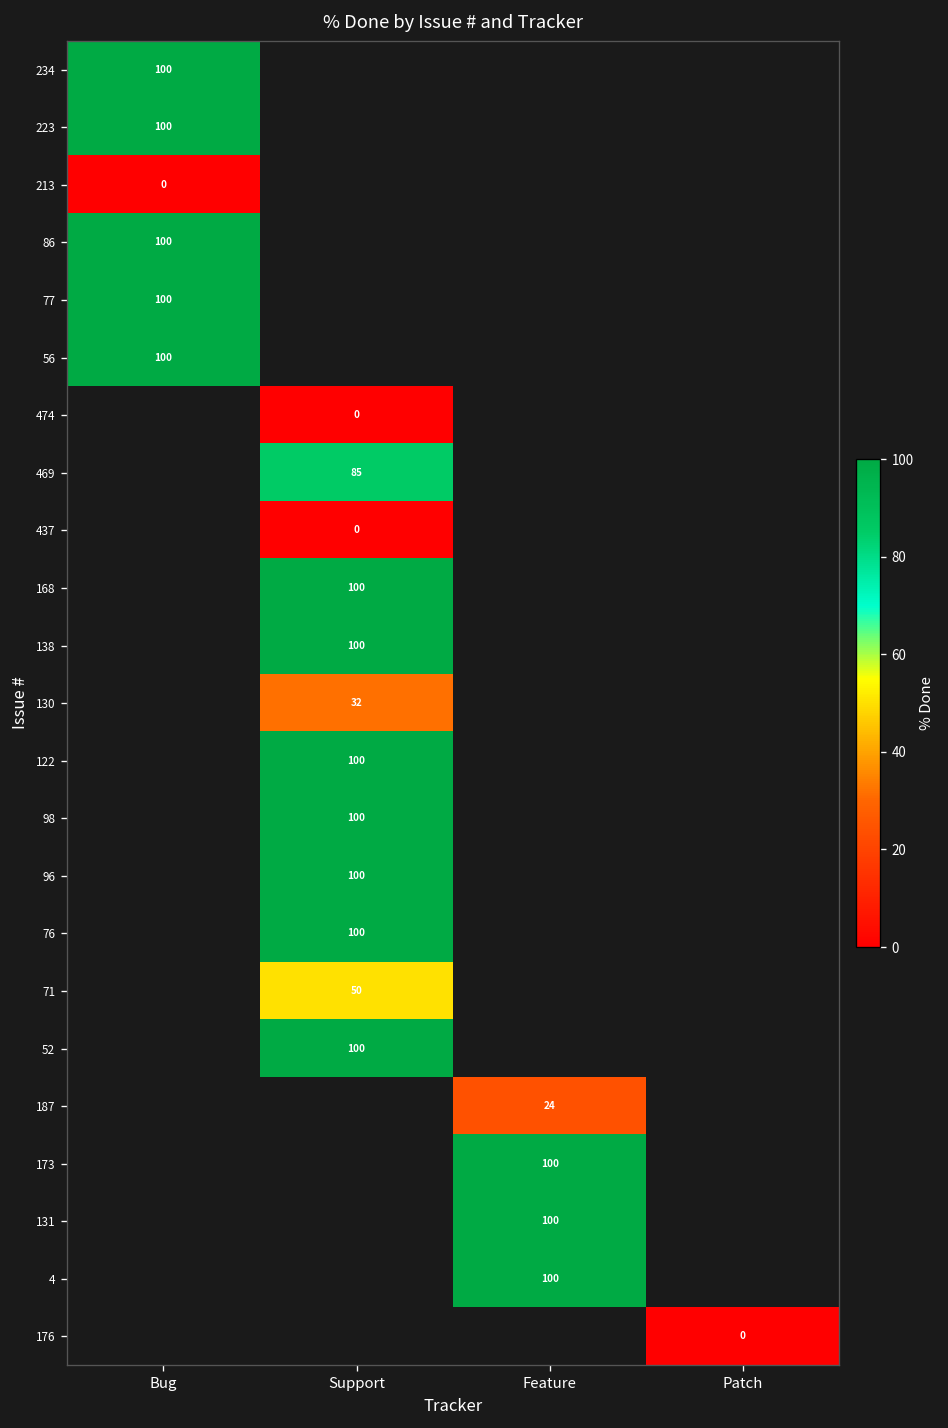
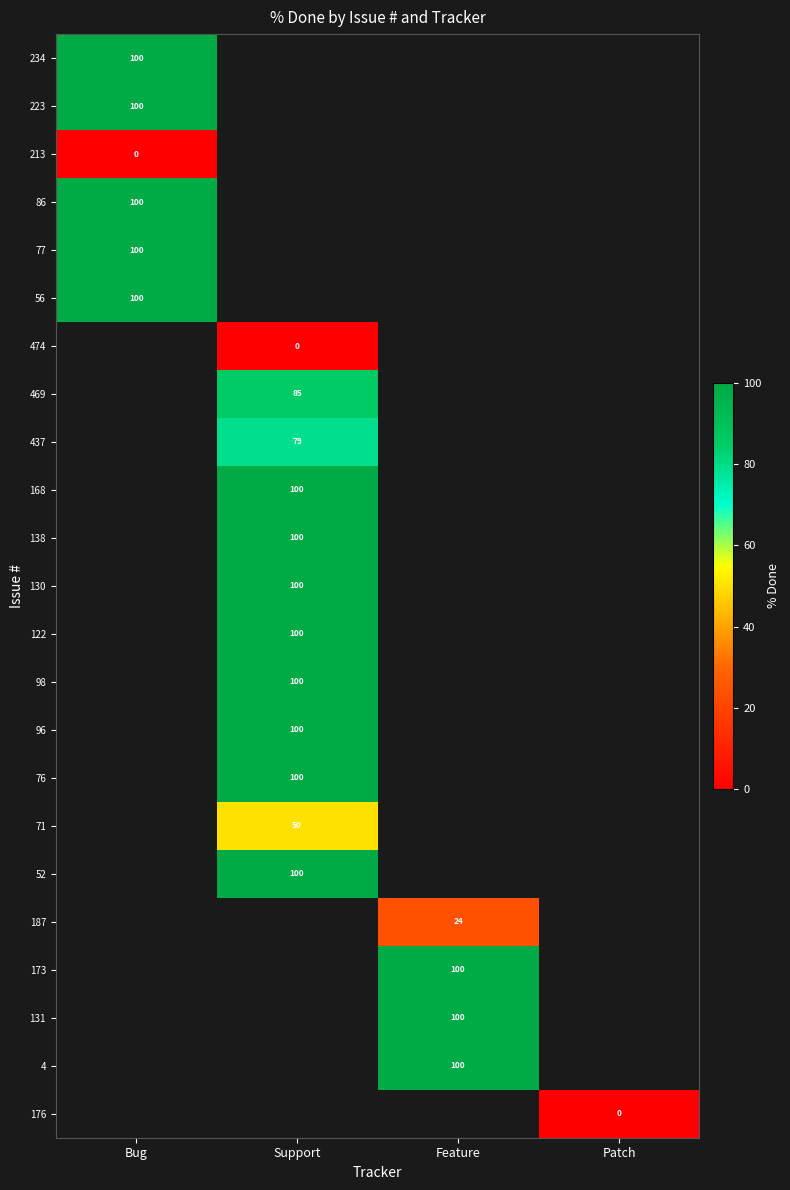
  {
    "234": {
      "Bug": 100
    },
    "223": {
      "Bug": 100
    },
    "213": {
      "Bug": 0
    },
    "86": {
      "Bug": 100
    },
    "77": {
      "Bug": 100
    },
    "56": {
      "Bug": 100
    },
    "474": {
      "Support": 0
    },
    "469": {
      "Support": 85
    },
    "437": {
-     "Support": 0
+     "Support": 79
    },
    "168": {
      "Support": 100
    },
    "138": {
      "Support": 100
    },
    "130": {
-     "Support": 32
+     "Support": 100
    },
    "122": {
      "Support": 100
    },
    "98": {
      "Support": 100
    },
    "96": {
      "Support": 100
    },
    "76": {
      "Support": 100
    },
    "71": {
      "Support": 50
    },
    "52": {
      "Support": 100
    },
    "187": {
      "Feature": 24
    },
    "173": {
      "Feature": 100
    },
    "131": {
      "Feature": 100
    },
    "4": {
      "Feature": 100
    },
    "176": {
      "Patch": 0
    }
  }
